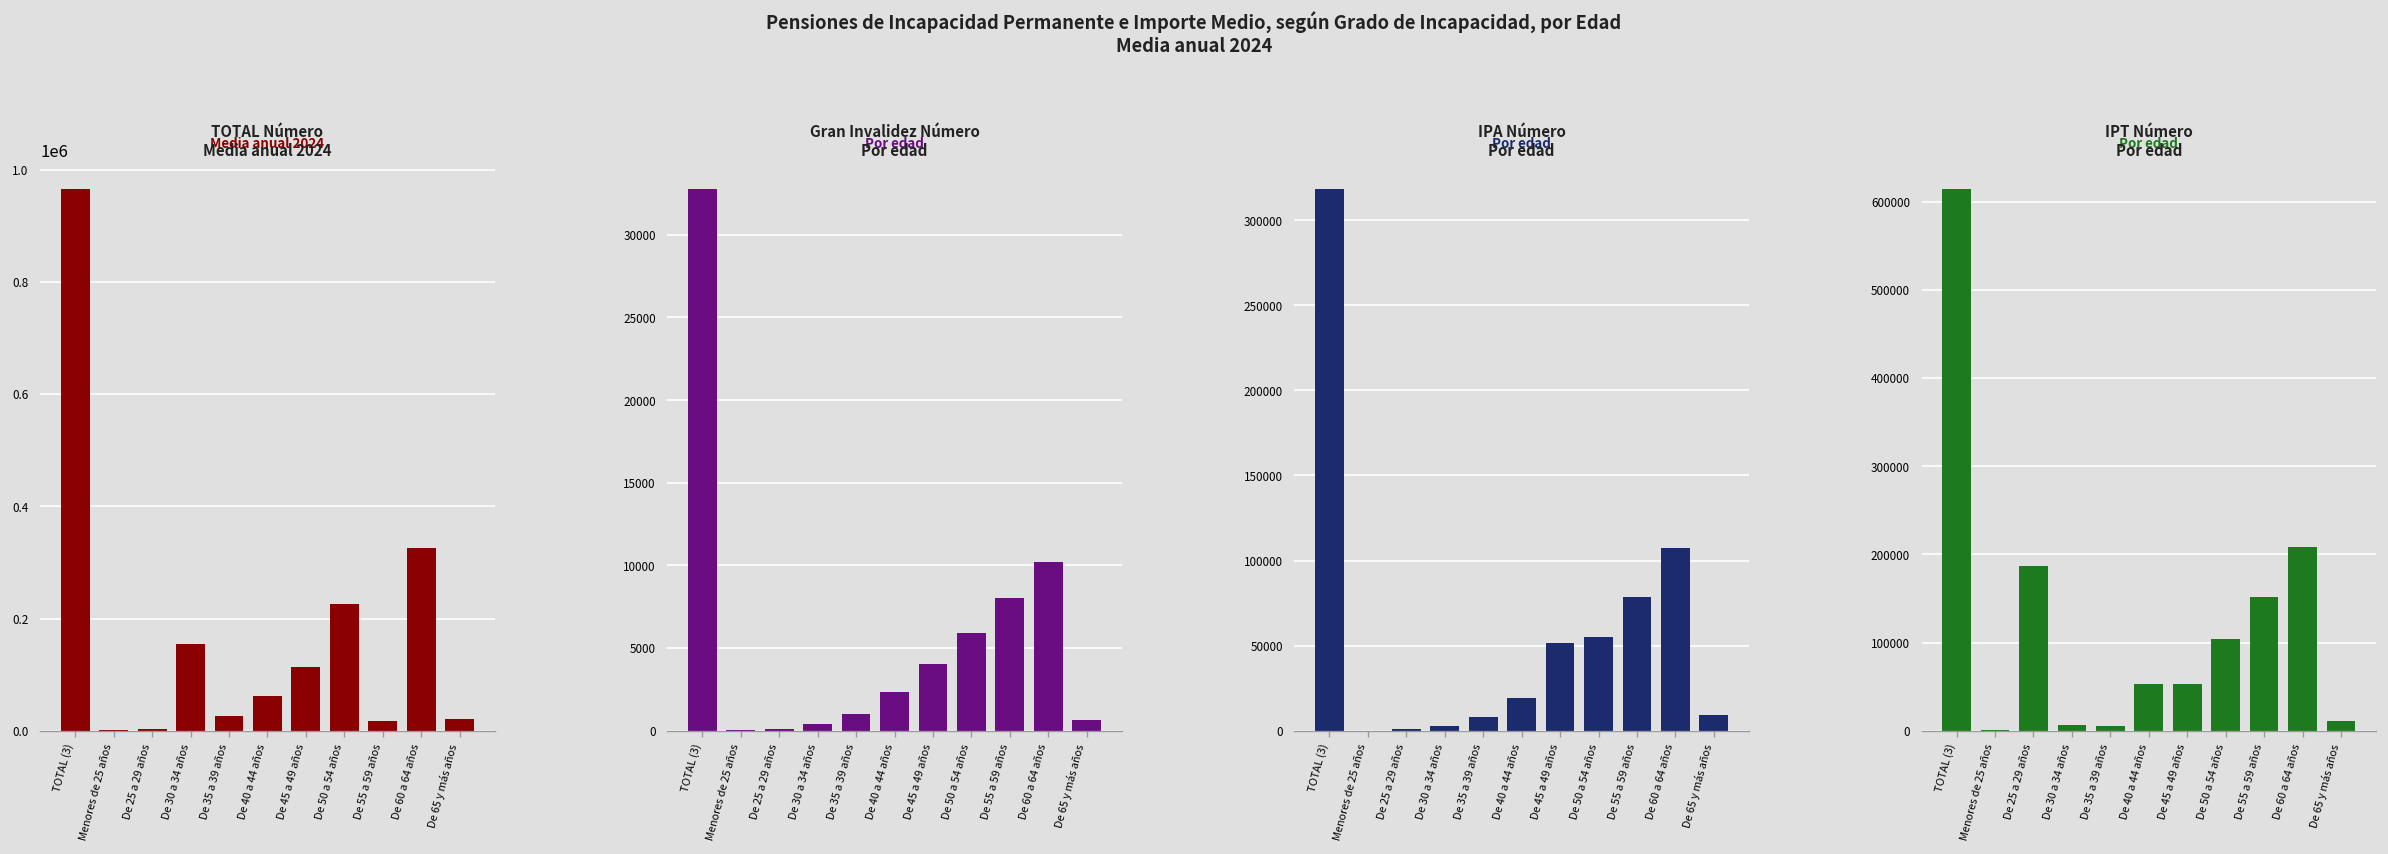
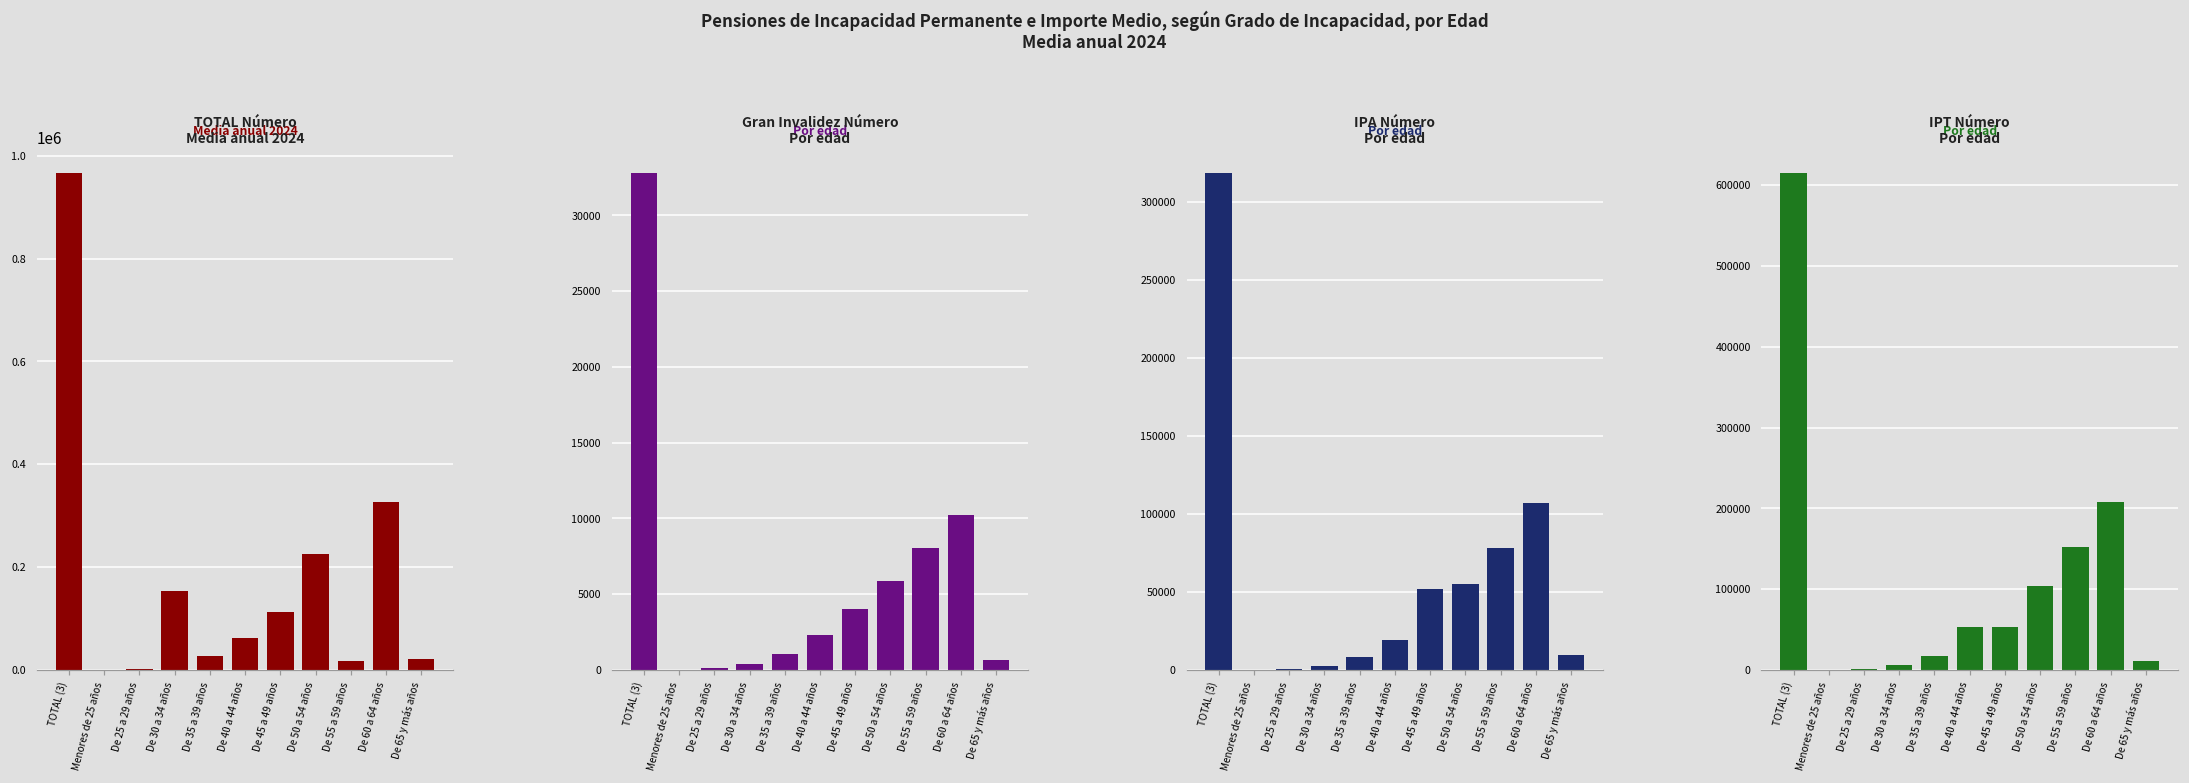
  {
    "TOTAL Número Media anual 2024": {
      "TOTAL (3)": 970000,
      "De 30 a 34 años": 150000,
      "De 35 a 39 años": 30000,
      "De 40 a 44 años": 60000,
      "De 45 a 49 años": 110000,
      "De 50 a 54 años": 230000,
      "De 55 a 59 años": 20000,
      "De 60 a 64 años": 330000,
      "De 65 y más años": 20000
    },
    "Gran Invalidez Número Por edad": {
      "TOTAL (3)": 32800,
      "De 30 a 34 años": 400,
      "De 35 a 39 años": 1000,
      "De 40 a 44 años": 2300,
      "De 45 a 49 años": 4100,
      "De 50 a 54 años": 5900,
      "De 55 a 59 años": 8000,
      "De 60 a 64 años": 10200,
      "De 65 y más años": 600
    },
    "IPA Número Por edad": {
      "TOTAL (3)": 318000,
      "De 30 a 34 años": 3000,
      "De 35 a 39 años": 8000,
      "De 40 a 44 años": 19000,
      "De 45 a 49 años": 52000,
      "De 50 a 54 años": 55000,
      "De 55 a 59 años": 78000,
      "De 60 a 64 años": 107000,
      "De 65 y más años": 9000
    },
    "IPT Número Por edad": {
      "TOTAL (3)": 610000,
-     "De 25 a 29 años": 190000,
+     "De 25 a 29 años": 0,
      "De 30 a 34 años": 10000,
-     "De 35 a 39 años": 10000,
+     "De 35 a 39 años": 20000,
      "De 40 a 44 años": 50000,
      "De 45 a 49 años": 50000,
      "De 50 a 54 años": 100000,
      "De 55 a 59 años": 150000,
      "De 60 a 64 años": 210000,
      "De 65 y más años": 10000
    }
  }
